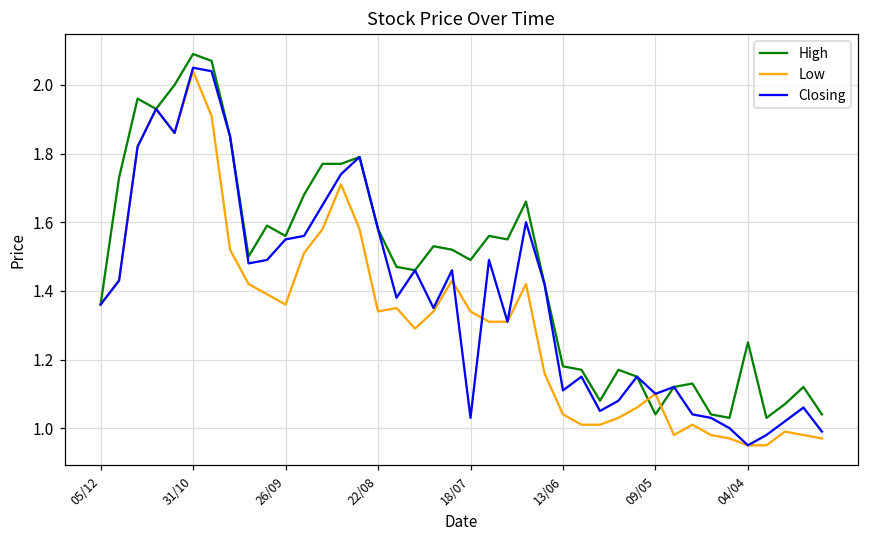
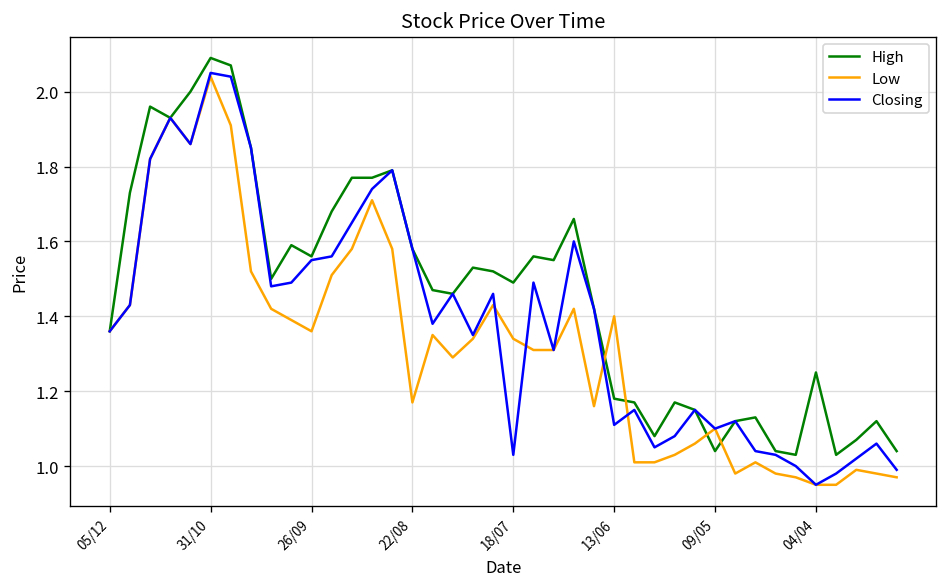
  {
    "High": {
      "31/10": 2.09,
      "26/09": 1.56,
      "18/07": 1.49,
      "13/06": 1.18,
      "09/05": 1.04,
      "04/04": 1.25
    },
    "Low": {
      "31/10": 2.04,
      "26/09": 1.36,
-     "22/08": 1.34,
+     "22/08": 1.17,
      "18/07": 1.34,
-     "13/06": 1.04
+     "13/06": 1.40
    },
    "Closing": {
      "31/10": 2.05,
      "26/09": 1.55,
      "18/07": 1.03,
      "13/06": 1.11
    }
  }
